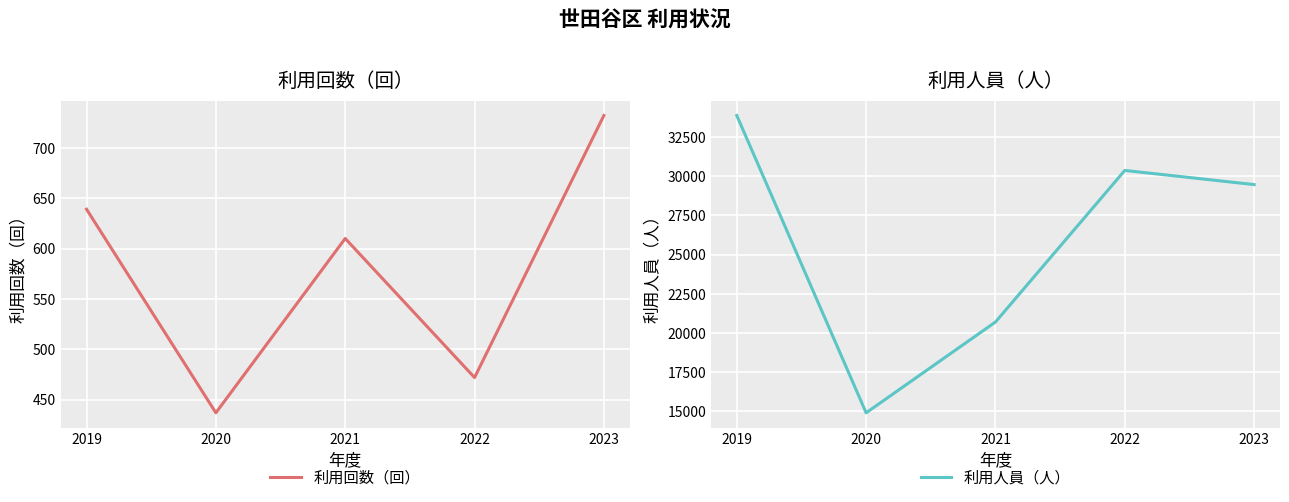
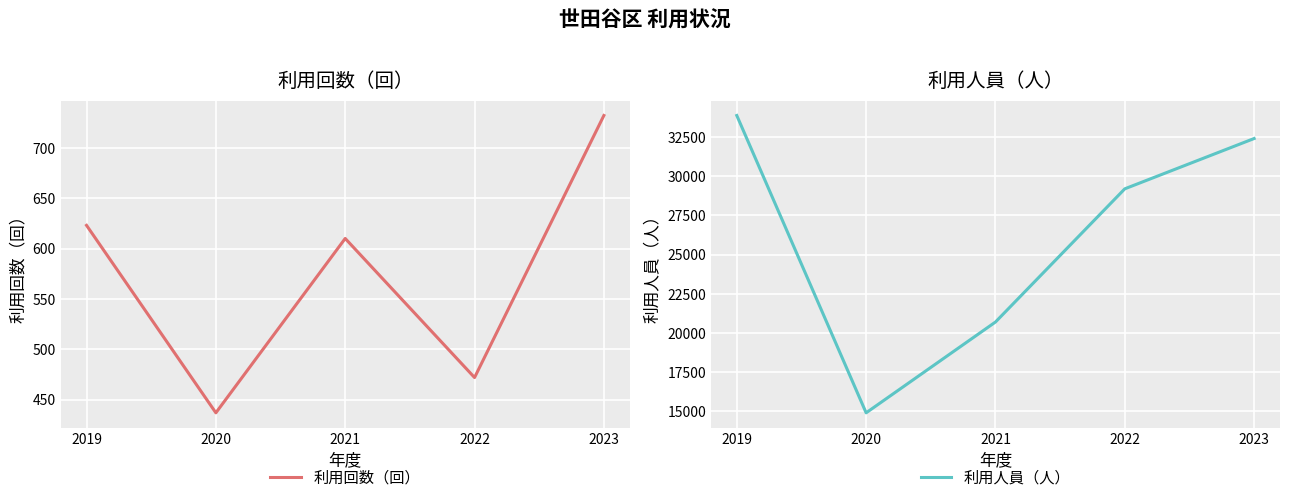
  {
    "利用回数（回）": {
-     "2019": 639,
+     "2019": 623,
      "2020": 437,
      "2021": 610,
      "2022": 472,
      "2023": 732
    },
    "利用人員（人）": {
      "2019": 33900,
      "2020": 14900,
      "2021": 20700,
-     "2022": 30400,
-     "2023": 29500
+     "2022": 29200,
+     "2023": 32400
    }
  }
